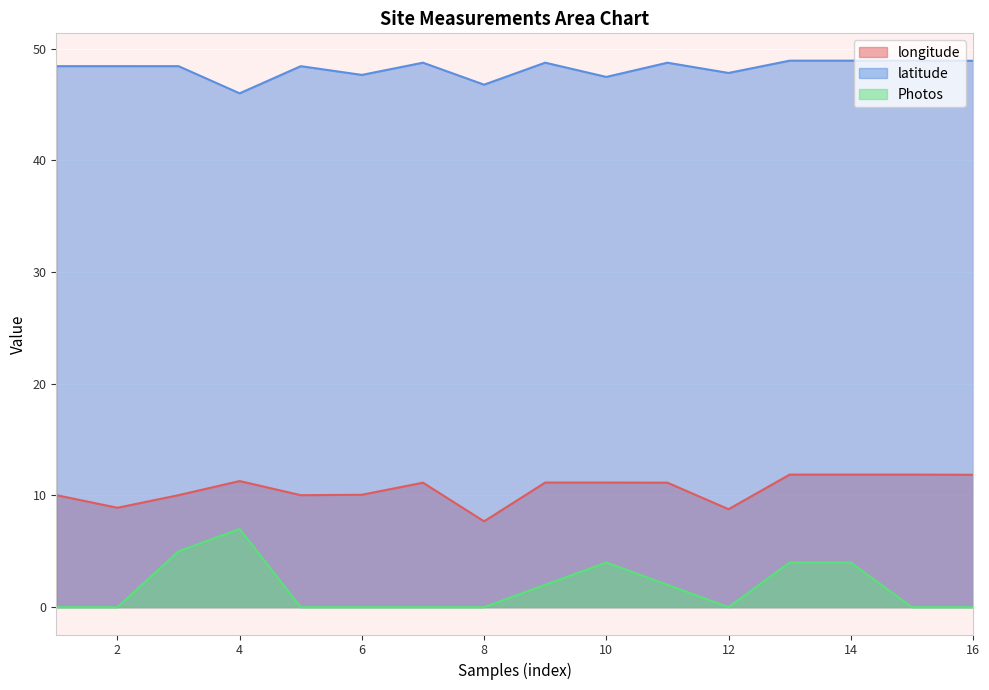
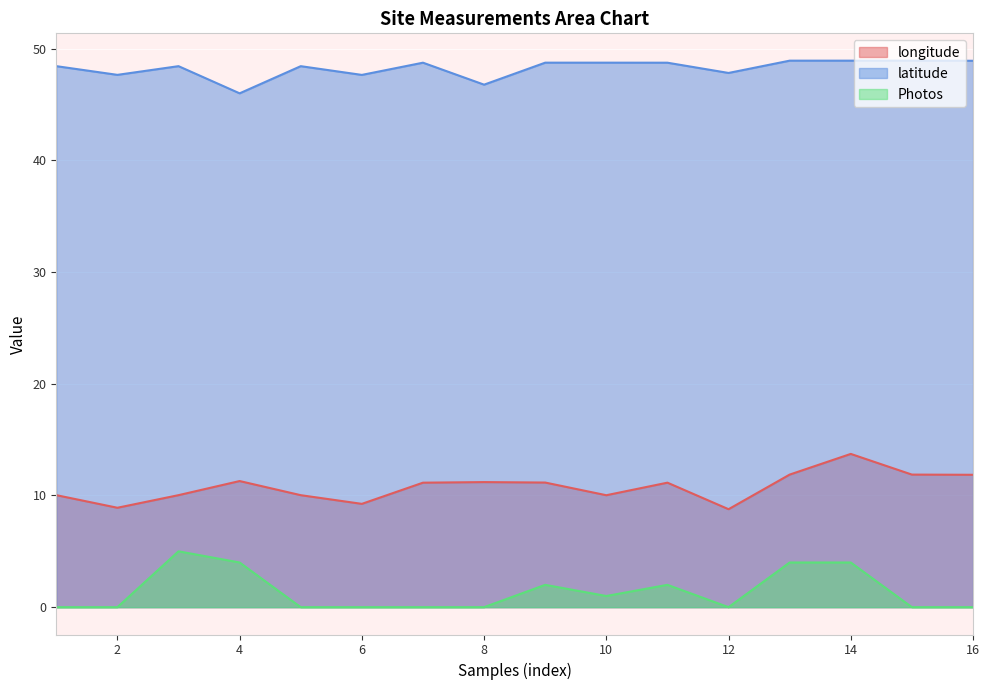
  {
    "longitude": {
      "2": 8.9,
      "4": 11.3,
-     "6": 10.1,
-     "8": 7.7,
-     "10": 11.2,
+     "6": 9.2,
+     "8": 11.2,
+     "10": 10.0,
      "12": 8.8,
-     "14": 11.9,
+     "14": 13.7,
      "16": 11.9
    },
    "latitude": {
-     "2": 48.4,
+     "2": 47.6,
      "4": 46.0,
      "6": 47.6,
      "8": 46.8,
-     "10": 47.5,
+     "10": 48.7,
      "12": 47.8,
      "14": 48.9,
      "16": 48.9
    },
    "Photos": {
      "2": 0,
-     "4": 7,
+     "4": 4,
      "6": 0,
      "8": 0,
-     "10": 4,
+     "10": 1,
      "12": 0,
      "14": 4,
      "16": 0
    }
  }
